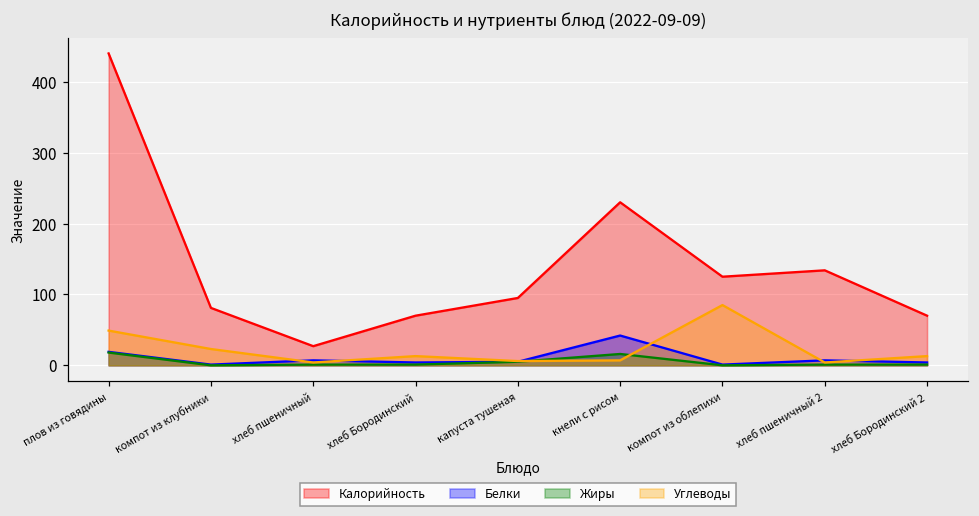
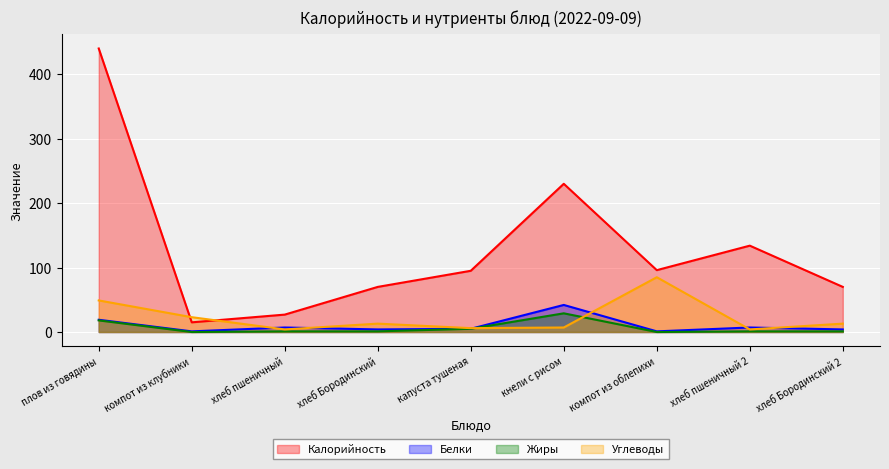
  {
    "Калорийность": {
      "плов из говядины": 440,
-     "компот из клубники": 80,
+     "компот из клубники": 20,
      "хлеб пшеничный": 30,
      "хлеб Бородинский": 70,
      "капуста тушеная": 100,
      "кнели с рисом": 230,
-     "компот из облепихи": 130,
+     "компот из облепихи": 100,
      "хлеб пшеничный 2": 130,
      "хлеб Бородинский 2": 70
    },
    "Белки": {
      "кнели с рисом": 40
    },
    "Жиры": {
-     "кнели с рисом": 20
+     "кнели с рисом": 30
    },
    "Углеводы": {
      "плов из говядины": 50,
      "компот из клубники": 20,
      "хлеб Бородинский": 10,
      "кнели с рисом": 10,
      "компот из облепихи": 90,
      "хлеб Бородинский 2": 10
    }
  }
